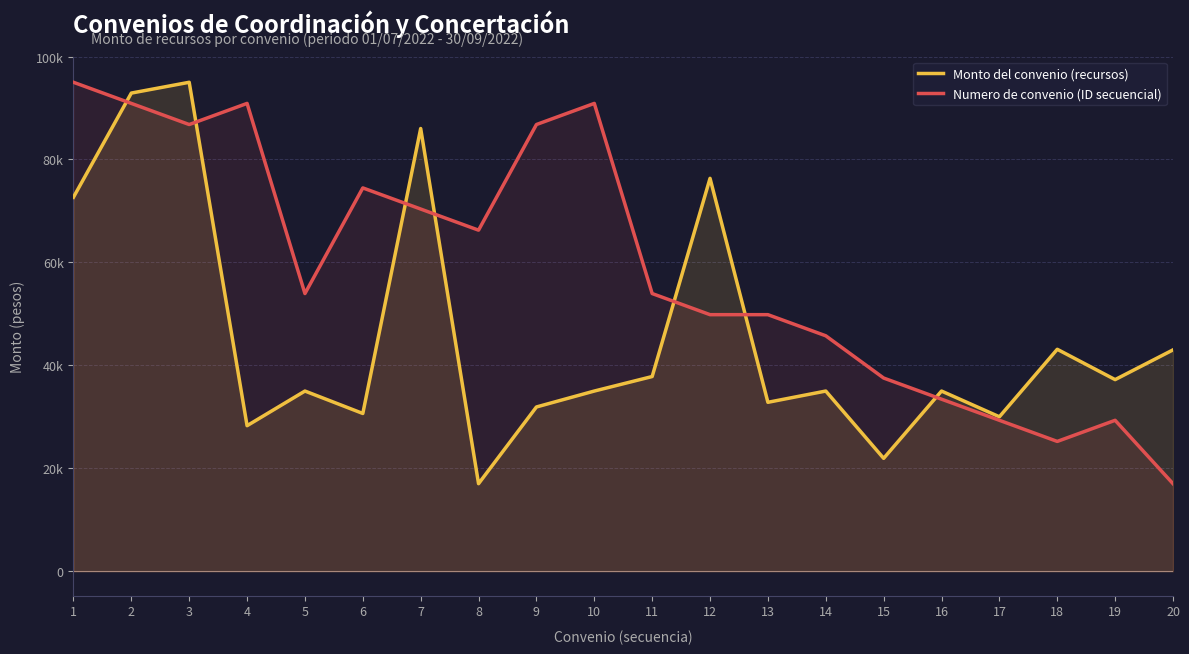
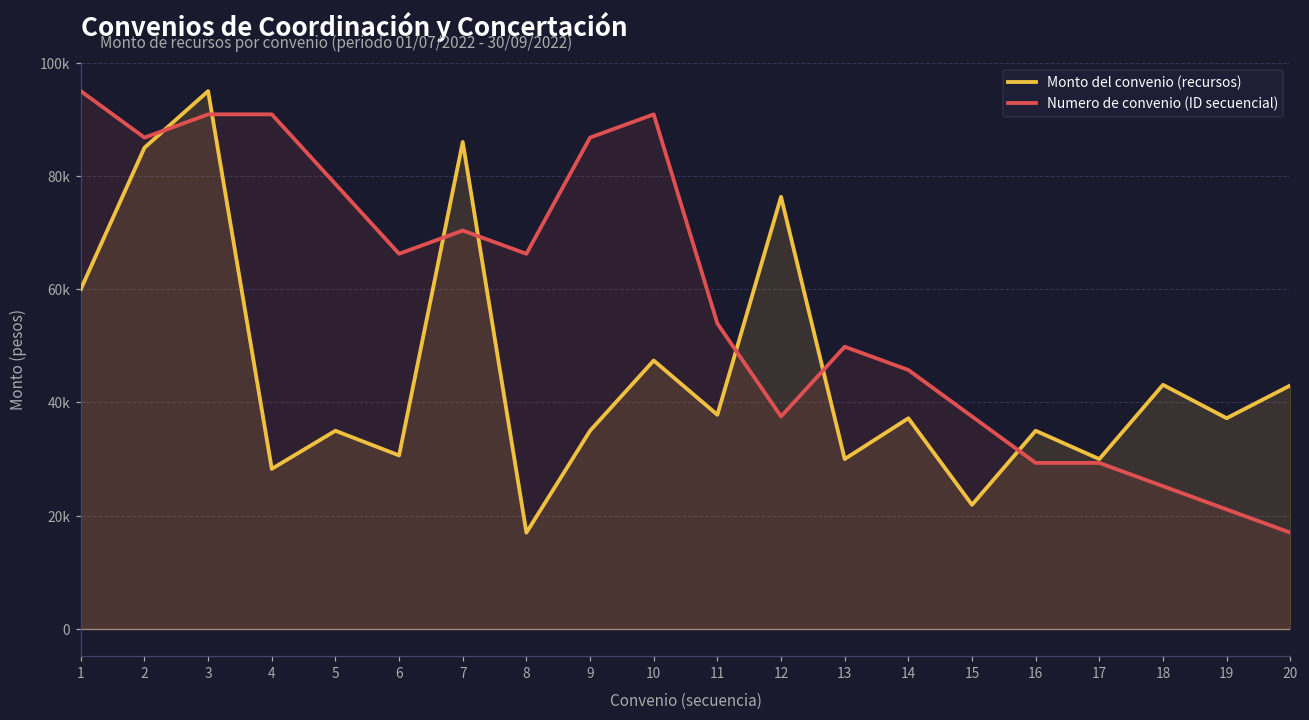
  {
    "Monto del convenio (recursos)": {
-     "1": 73000,
-     "2": 93000,
+     "1": 60000,
+     "2": 85000,
      "3": 95000,
      "4": 28000,
      "5": 35000,
      "6": 31000,
      "7": 86000,
      "8": 17000,
-     "9": 32000,
-     "10": 35000,
+     "9": 35000,
+     "10": 47000,
      "11": 38000,
      "12": 76000,
-     "13": 33000,
-     "14": 35000,
+     "13": 30000,
+     "14": 37000,
      "15": 22000,
      "16": 35000,
      "17": 30000,
      "18": 43000,
      "19": 37000,
      "20": 43000
    },
    "Numero de convenio (ID secuencial)": {
      "1": 95000,
-     "2": 91000,
-     "3": 87000,
+     "2": 87000,
+     "3": 91000,
      "4": 91000,
-     "5": 54000,
-     "6": 74000,
+     "5": 79000,
+     "6": 66000,
      "7": 70000,
      "8": 66000,
      "9": 87000,
      "10": 91000,
      "11": 54000,
-     "12": 50000,
+     "12": 38000,
      "13": 50000,
      "14": 46000,
      "15": 38000,
-     "16": 33000,
+     "16": 29000,
      "17": 29000,
      "18": 25000,
-     "19": 29000,
+     "19": 21000,
      "20": 17000
    }
  }
